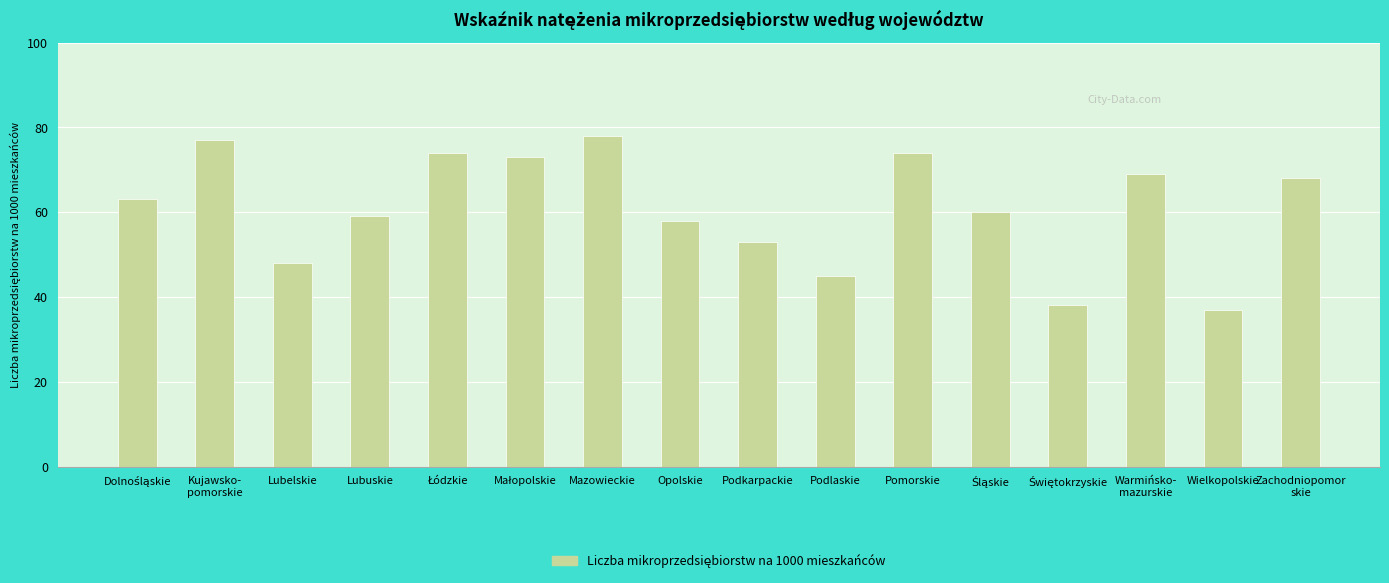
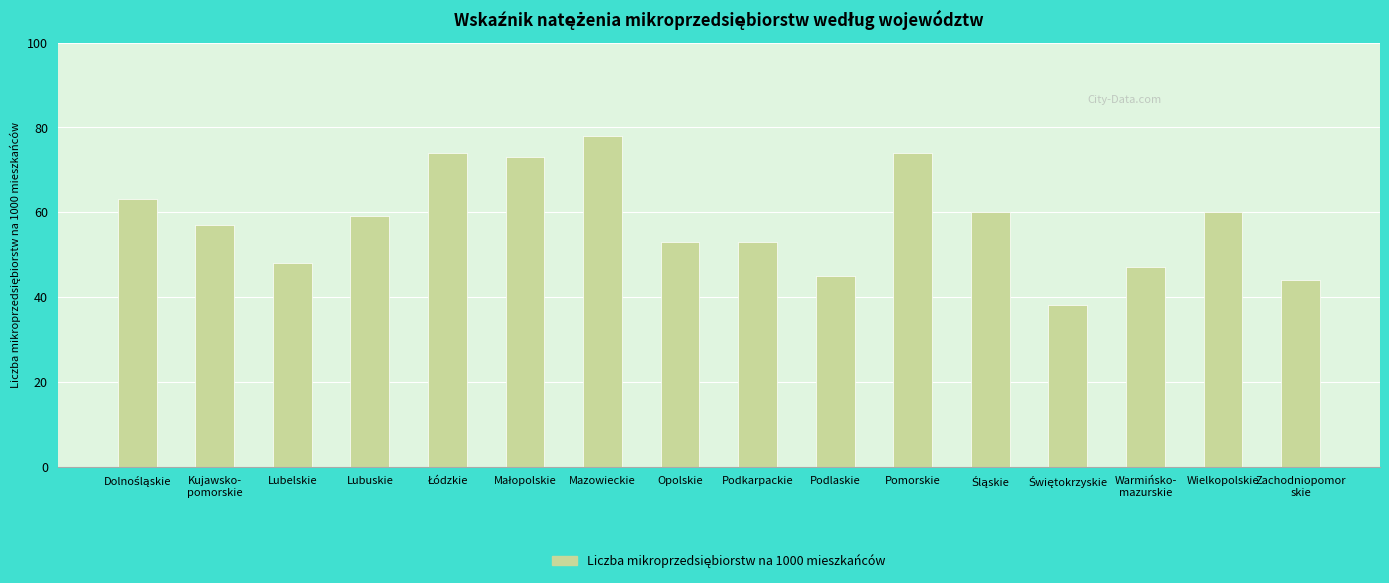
  {
    "Dolnośląskie": 63,
-   "Kujawsko- pomorskie": 77,
+   "Kujawsko- pomorskie": 57,
    "Lubelskie": 48,
    "Lubuskie": 59,
    "Łódzkie": 74,
    "Małopolskie": 73,
    "Mazowieckie": 78,
-   "Opolskie": 58,
+   "Opolskie": 53,
    "Podkarpackie": 53,
    "Podlaskie": 45,
    "Pomorskie": 74,
    "Śląskie": 60,
    "Świętokrzyskie": 38,
-   "Warmińsko- mazurskie": 69,
-   "Wielkopolskie": 37,
-   "Zachodniopomor skie": 68
+   "Warmińsko- mazurskie": 47,
+   "Wielkopolskie": 60,
+   "Zachodniopomor skie": 44
  }
